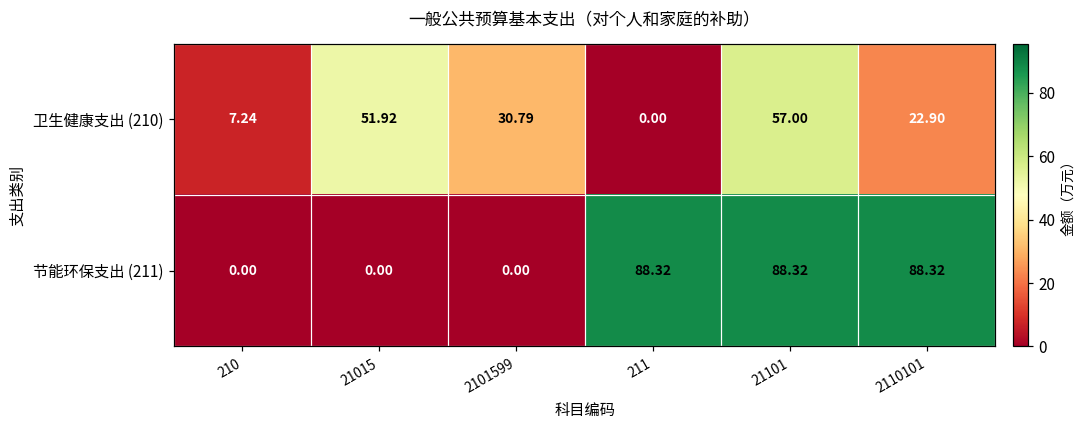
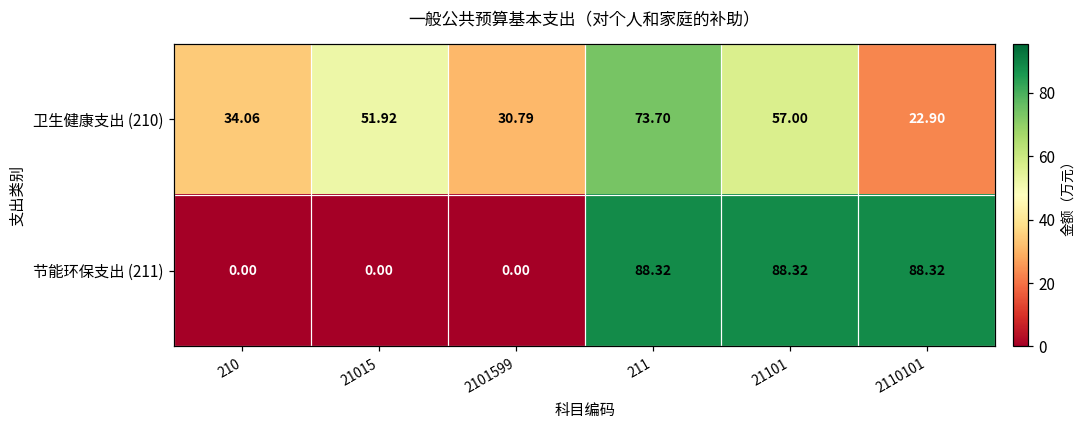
  {
    "卫生健康支出 (210)": {
-     "210": 7.24,
+     "210": 34.06,
      "21015": 51.92,
      "2101599": 30.79,
-     "211": 0.00,
+     "211": 73.70,
      "21101": 57.00,
      "2110101": 22.90
    },
    "节能环保支出 (211)": {
      "210": 0.00,
      "21015": 0.00,
      "2101599": 0.00,
      "211": 88.32,
      "21101": 88.32,
      "2110101": 88.32
    }
  }
